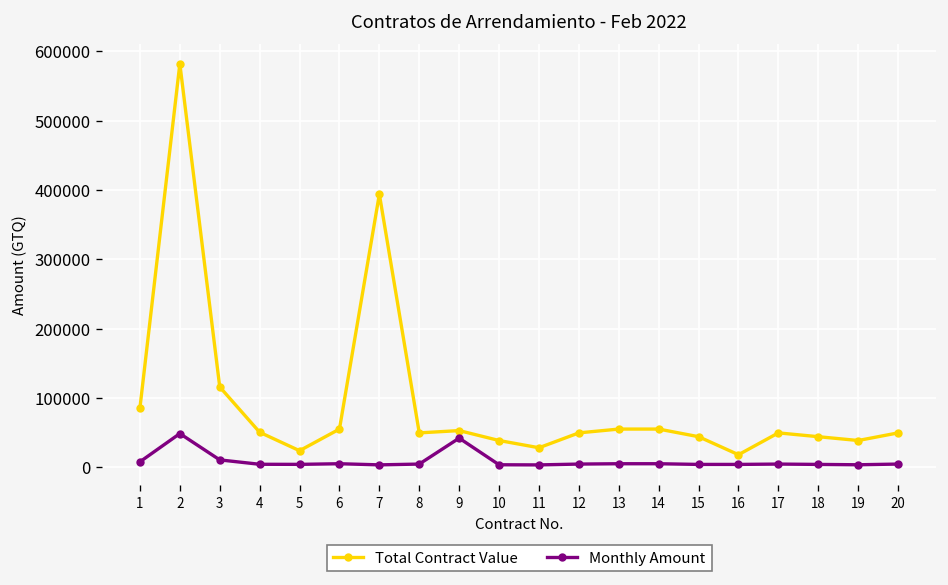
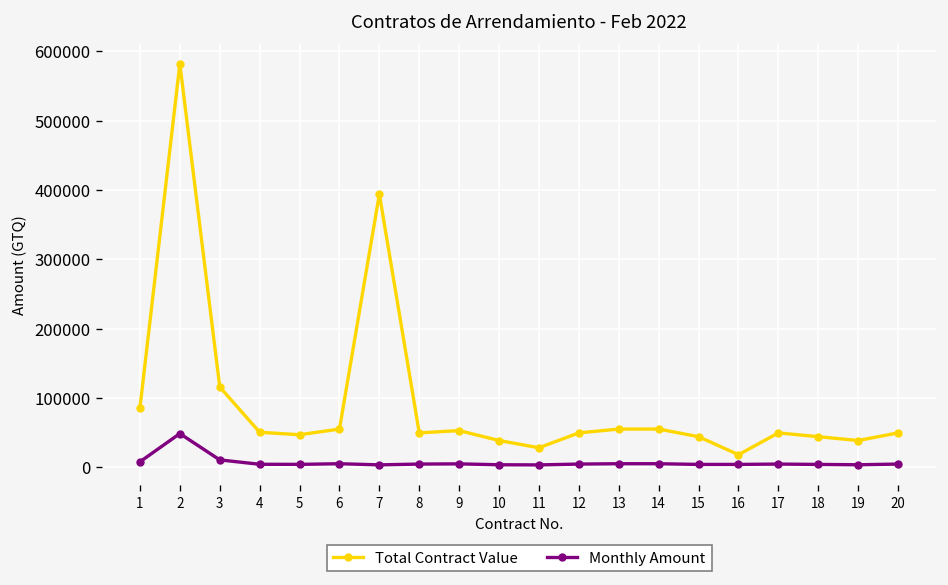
  {
    "Total Contract Value": {
      "1": 90000,
      "2": 580000,
      "3": 120000,
      "4": 50000,
-     "5": 20000,
+     "5": 50000,
      "6": 60000,
      "7": 390000,
      "8": 50000,
      "9": 50000,
      "10": 40000,
      "11": 30000,
      "12": 50000,
      "13": 60000,
      "14": 60000,
      "15": 40000,
      "16": 20000,
      "17": 50000,
      "18": 40000,
      "19": 40000,
      "20": 50000
    },
    "Monthly Amount": {
      "1": 10000,
      "2": 50000,
      "3": 10000,
      "4": 0,
      "5": 0,
      "6": 10000,
      "7": 0,
      "8": 0,
-     "9": 40000,
+     "9": 0,
      "10": 0,
      "11": 0,
      "12": 0,
      "13": 10000,
      "14": 10000,
      "15": 0,
      "16": 0,
      "17": 0,
      "18": 0,
      "19": 0,
      "20": 0
    }
  }
